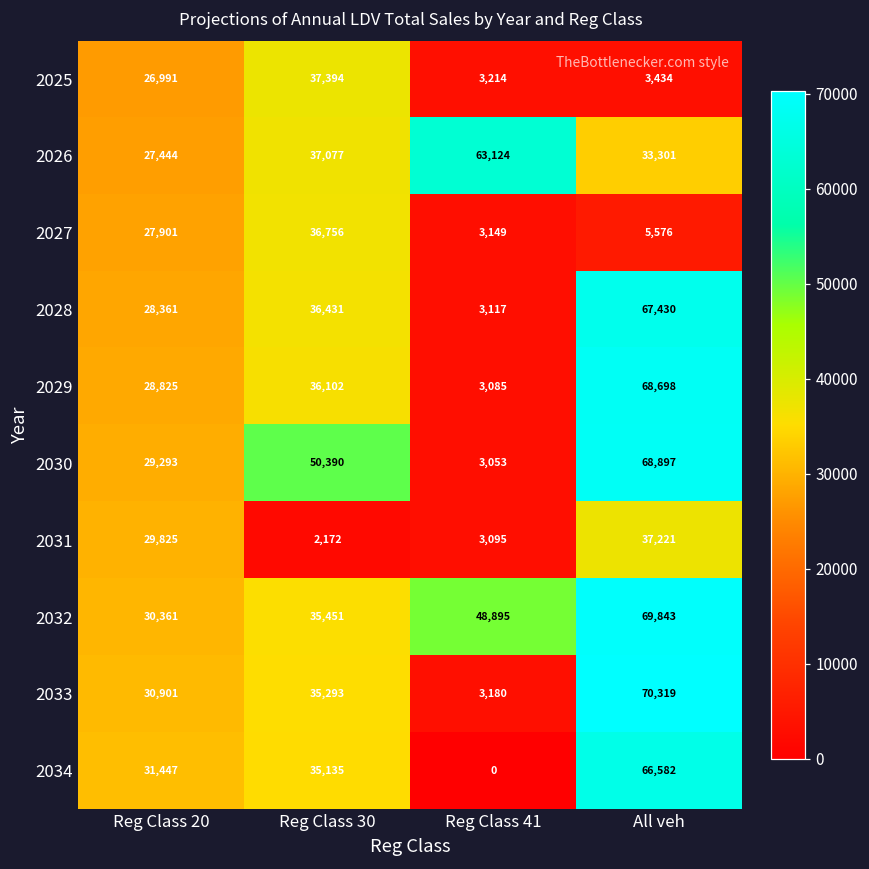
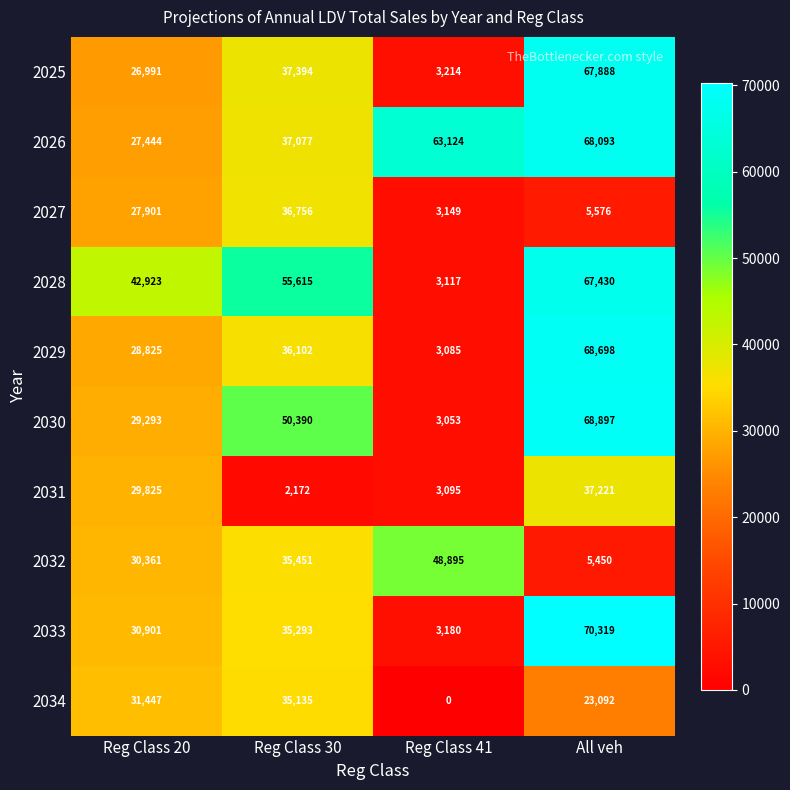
  {
    "2025": {
      "Reg Class 20": "26,991",
      "Reg Class 30": "37,394",
      "Reg Class 41": "3,214",
-     "All veh": "3,434"
+     "All veh": "67,888"
    },
    "2026": {
      "Reg Class 20": "27,444",
      "Reg Class 30": "37,077",
      "Reg Class 41": "63,124",
-     "All veh": "33,301"
+     "All veh": "68,093"
    },
    "2027": {
      "Reg Class 20": "27,901",
      "Reg Class 30": "36,756",
      "Reg Class 41": "3,149",
      "All veh": "5,576"
    },
    "2028": {
-     "Reg Class 20": "28,361",
-     "Reg Class 30": "36,431",
+     "Reg Class 20": "42,923",
+     "Reg Class 30": "55,615",
      "Reg Class 41": "3,117",
      "All veh": "67,430"
    },
    "2029": {
      "Reg Class 20": "28,825",
      "Reg Class 30": "36,102",
      "Reg Class 41": "3,085",
      "All veh": "68,698"
    },
    "2030": {
      "Reg Class 20": "29,293",
      "Reg Class 30": "50,390",
      "Reg Class 41": "3,053",
      "All veh": "68,897"
    },
    "2031": {
      "Reg Class 20": "29,825",
      "Reg Class 30": "2,172",
      "Reg Class 41": "3,095",
      "All veh": "37,221"
    },
    "2032": {
      "Reg Class 20": "30,361",
      "Reg Class 30": "35,451",
      "Reg Class 41": "48,895",
-     "All veh": "69,843"
+     "All veh": "5,450"
    },
    "2033": {
      "Reg Class 20": "30,901",
      "Reg Class 30": "35,293",
      "Reg Class 41": "3,180",
      "All veh": "70,319"
    },
    "2034": {
      "Reg Class 20": "31,447",
      "Reg Class 30": "35,135",
      "Reg Class 41": "0",
-     "All veh": "66,582"
+     "All veh": "23,092"
    }
  }
